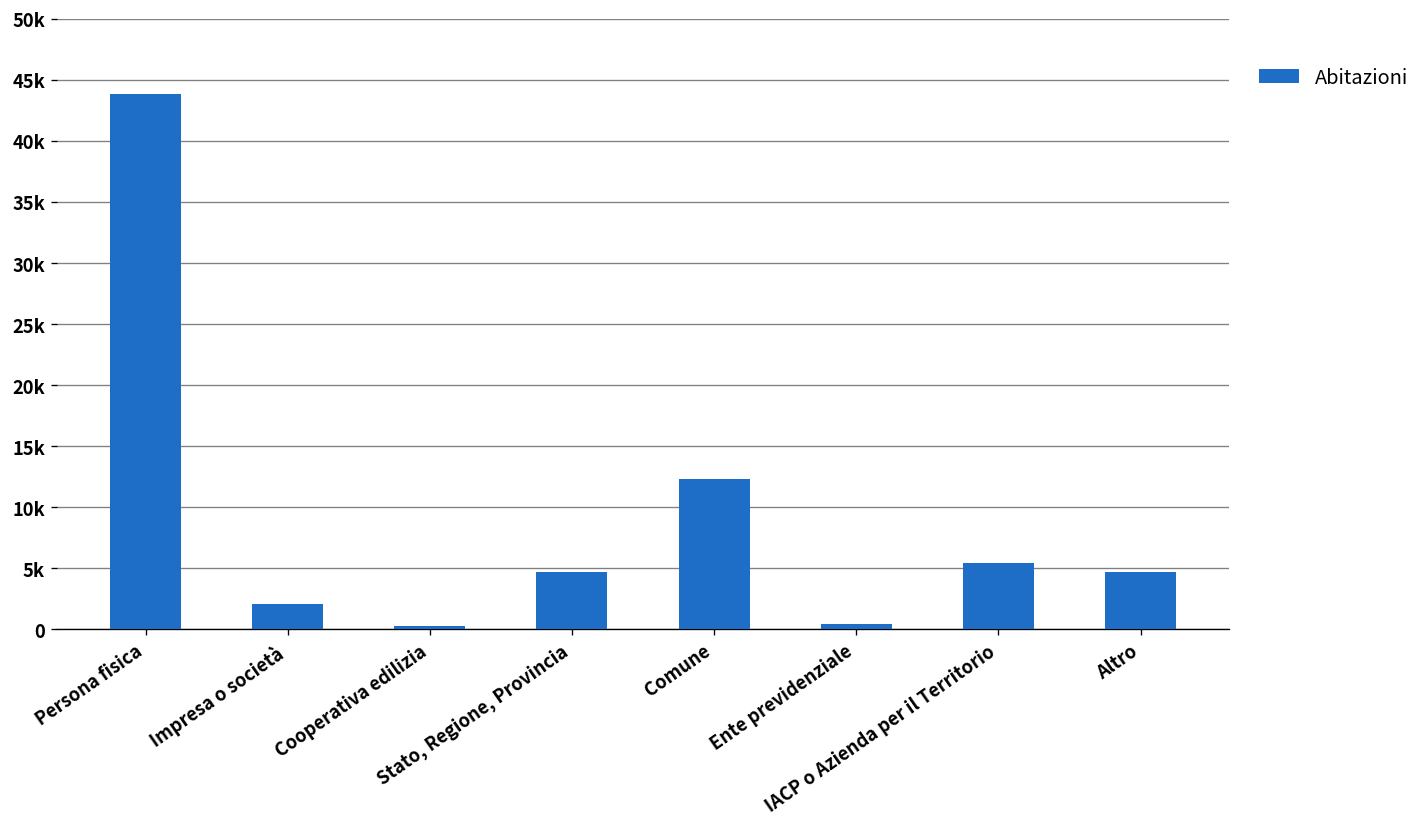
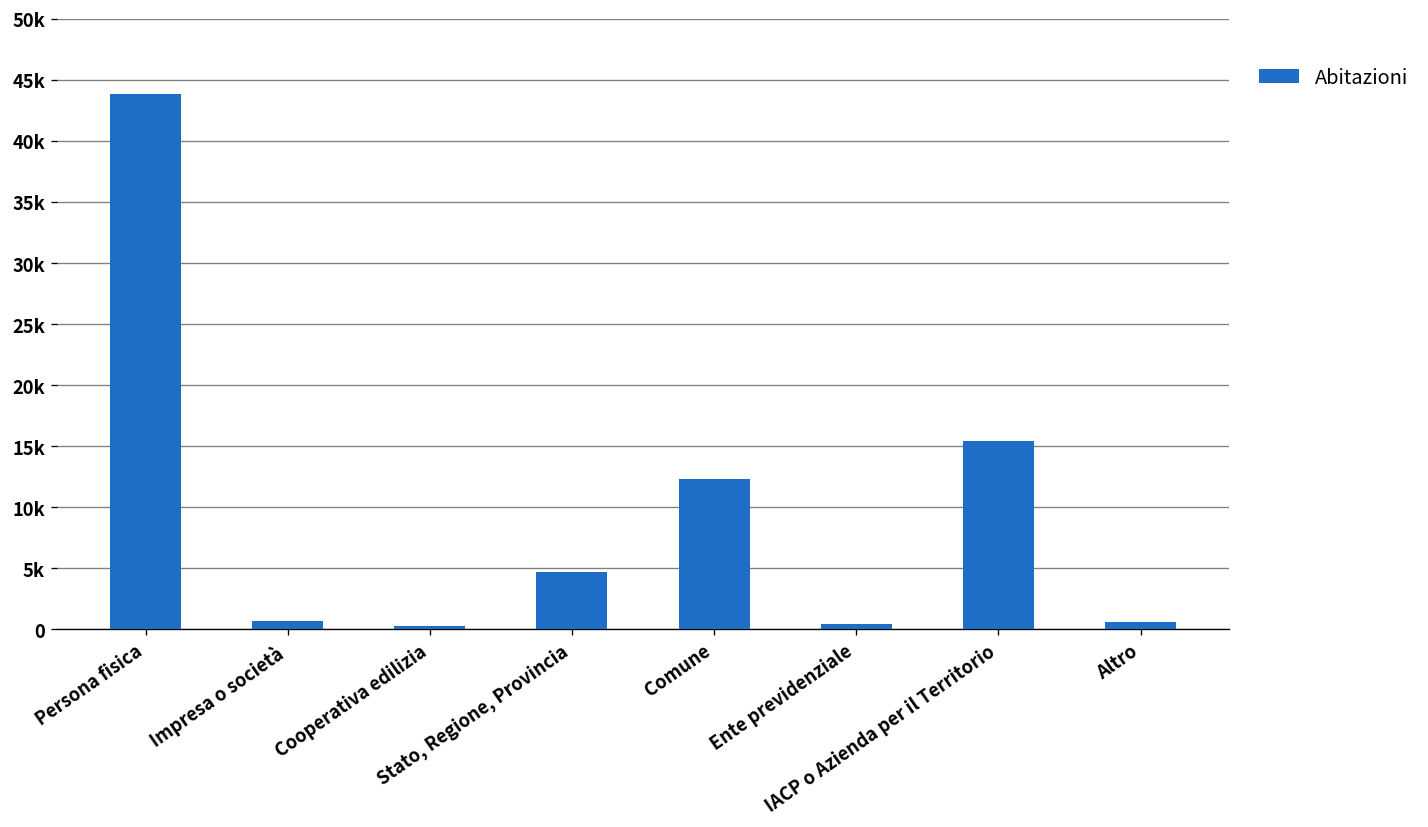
  {
    "Persona fisica": 43800,
-   "Impresa o società": 2100,
+   "Impresa o società": 700,
    "Cooperativa edilizia": 300,
    "Stato, Regione, Provincia": 4700,
    "Comune": 12300,
    "Ente previdenziale": 400,
-   "IACP o Azienda per il Territorio": 5400,
-   "Altro": 4700
+   "IACP o Azienda per il Territorio": 15500,
+   "Altro": 600
  }
